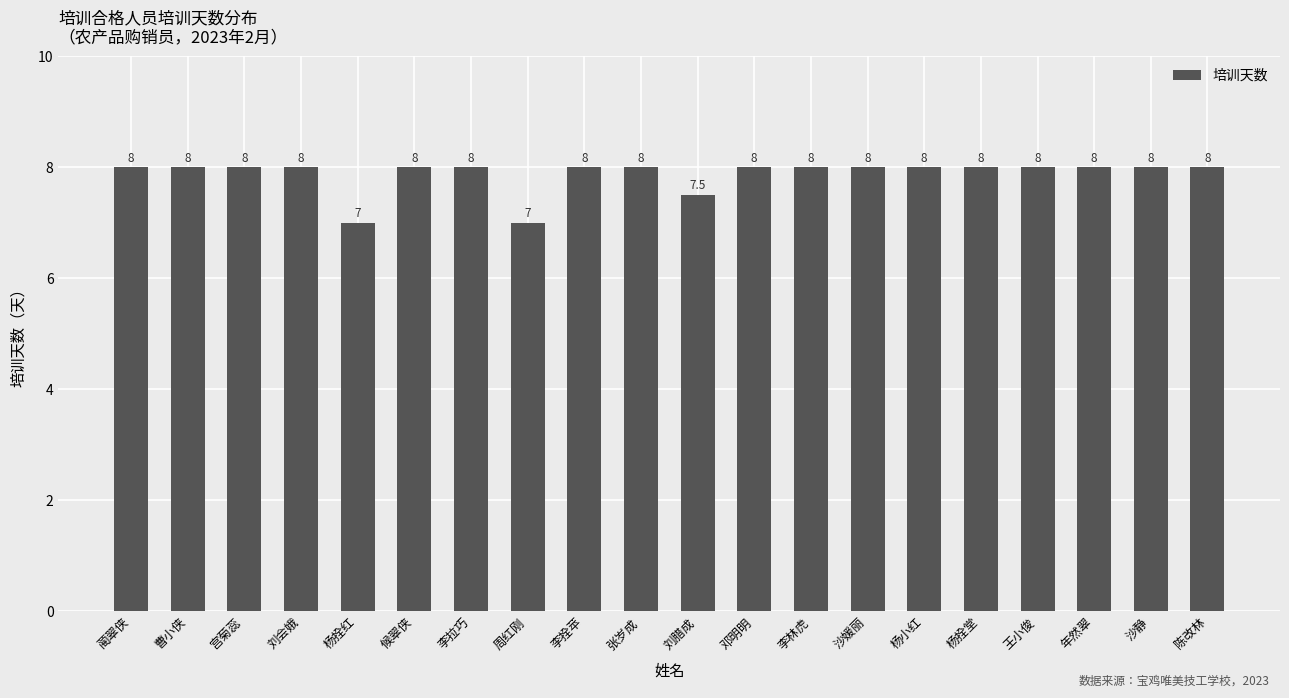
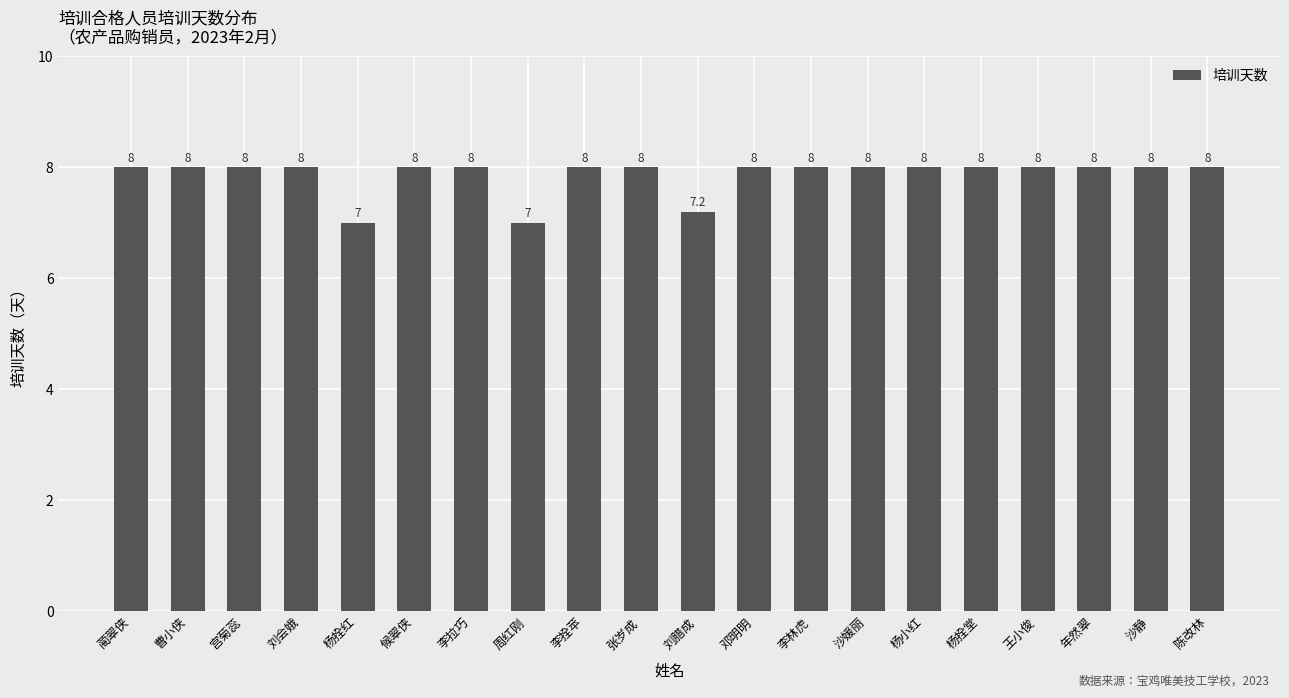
  {
    "蔺翠侠": 8,
    "曹小侠": 8,
    "宫菊蕊": 8,
    "刘会娥": 8,
    "杨拴红": 7,
    "候翠侠": 8,
    "李拉巧": 8,
    "周红刚": 7,
    "李拴苹": 8,
    "张岁成": 8,
-   "刘腊成": 7.5,
+   "刘腊成": 7.2,
    "邓明明": 8,
    "李林虎": 8,
    "沙媛丽": 8,
    "杨小红": 8,
    "杨拴堂": 8,
    "王小俊": 8,
    "年然翠": 8,
    "沙静": 8,
    "陈改林": 8
  }
